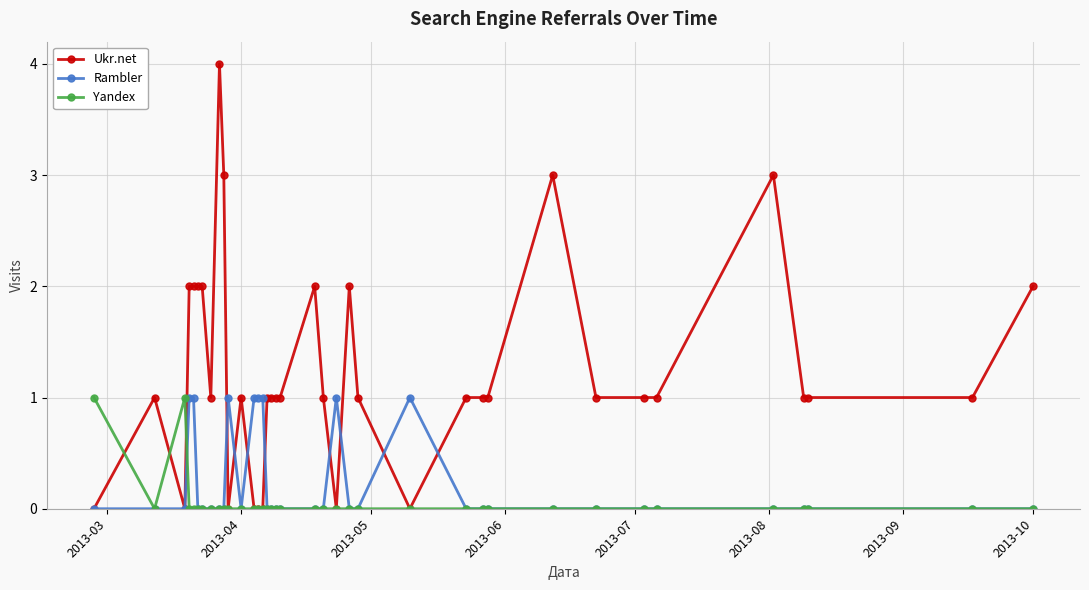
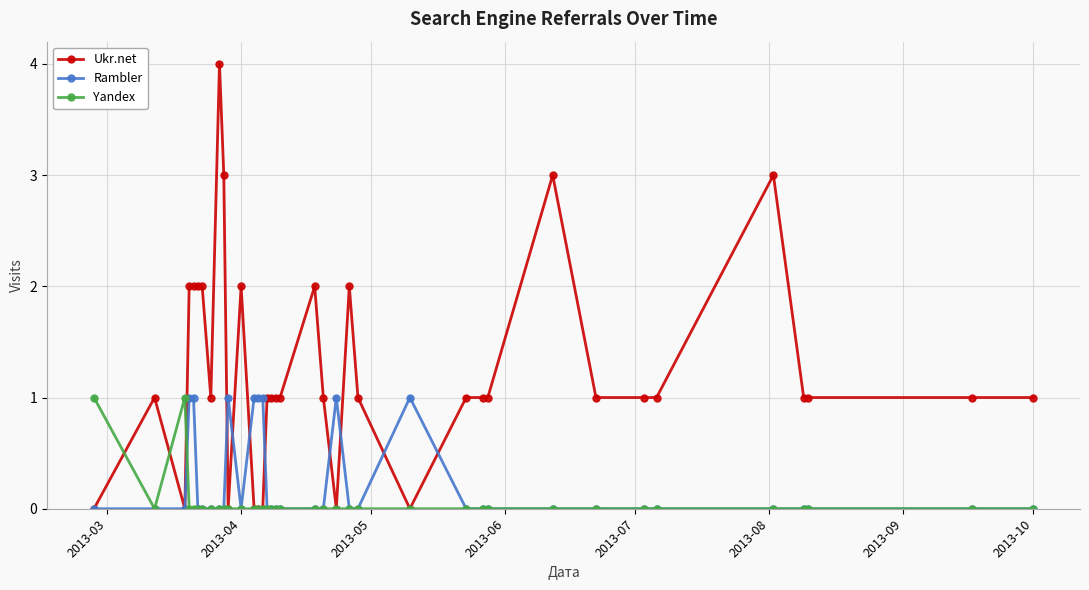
  {
    "Ukr.net": {
-     "2013-04": 1,
-     "2013-10": 2
+     "2013-04": 2,
+     "2013-10": 1
    }
  }
